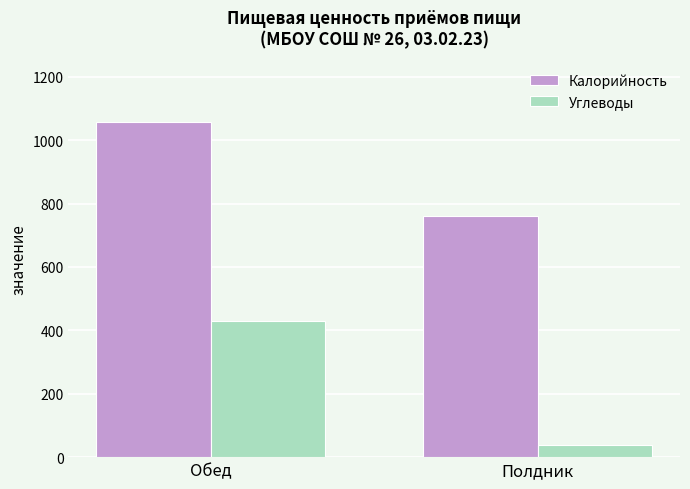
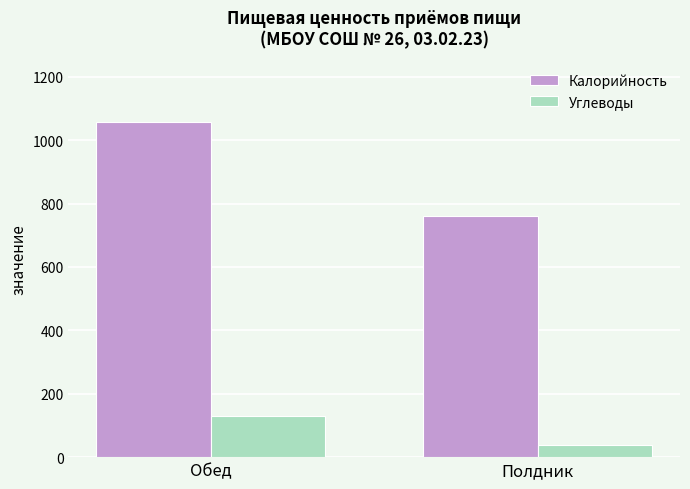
  {
    "Калорийность": {
      "Обед": 1060,
      "Полдник": 760
    },
    "Углеводы": {
-     "Обед": 430,
+     "Обед": 130,
      "Полдник": 40
    }
  }
